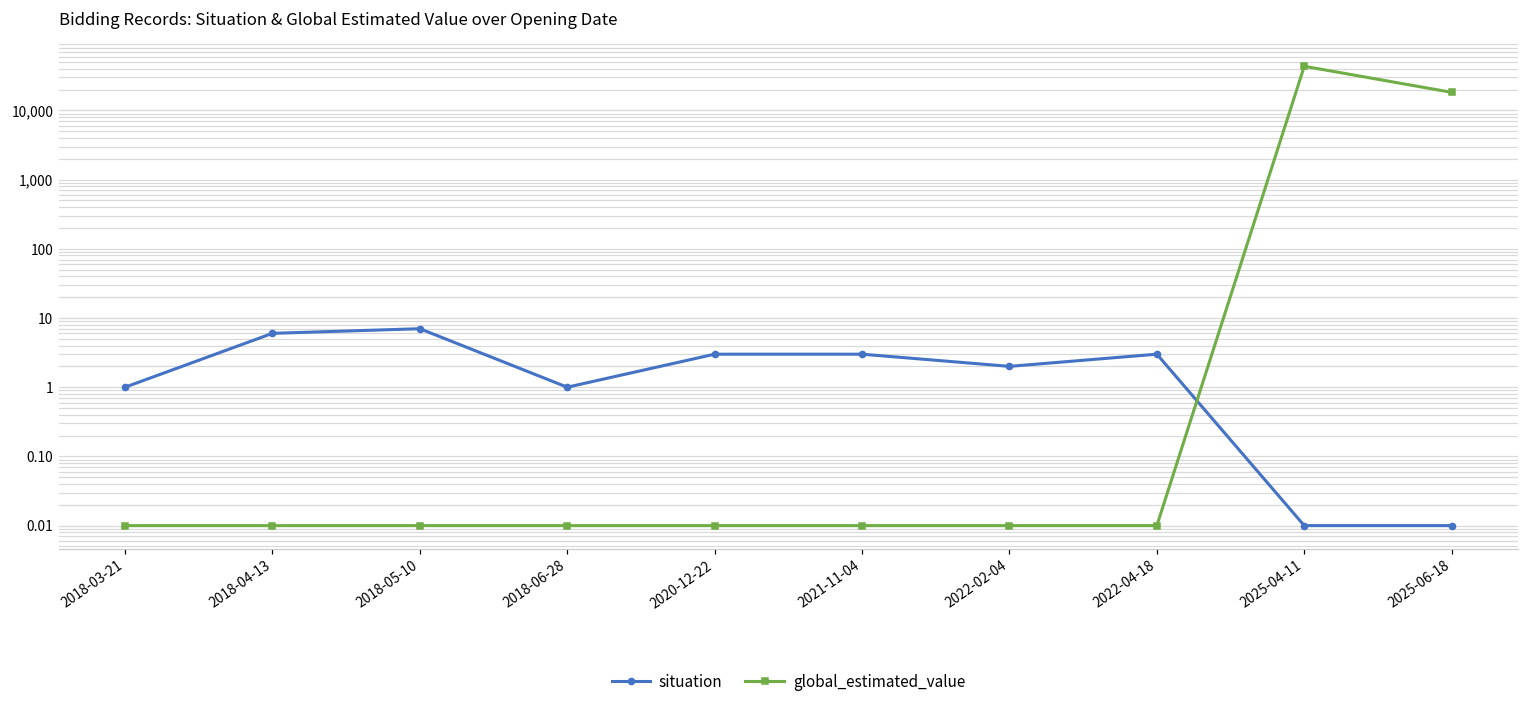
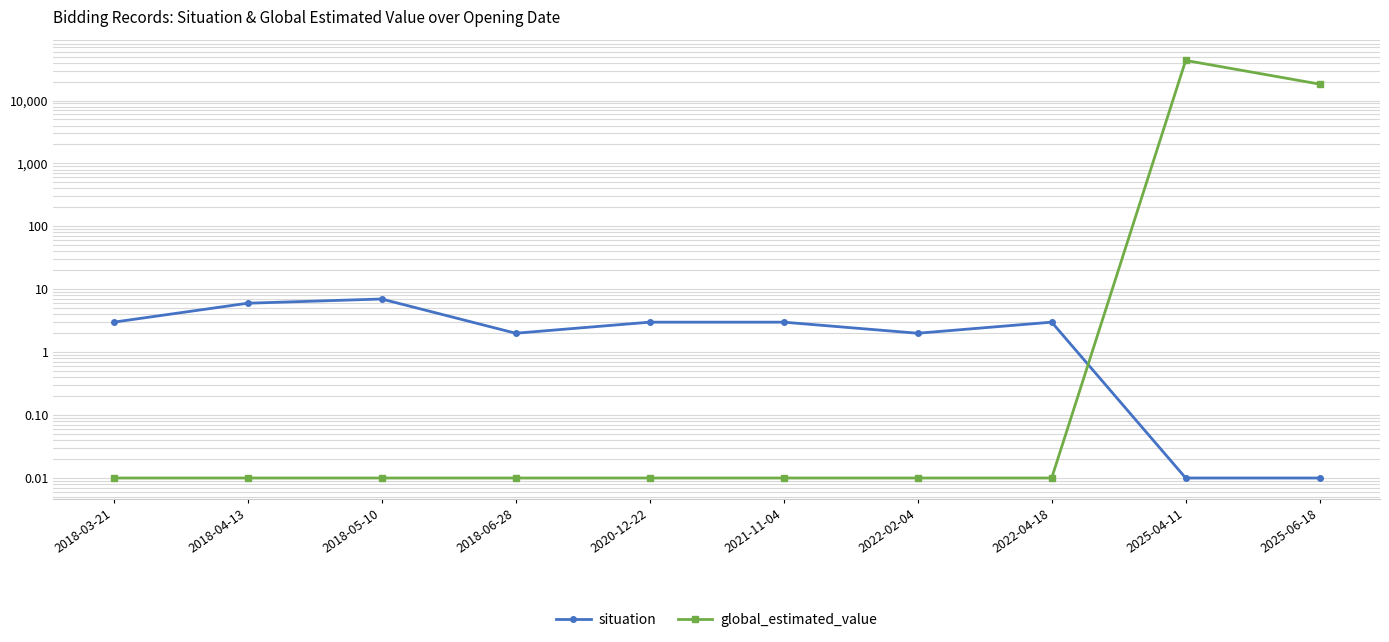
  {
    "situation": {
-     "2018-03-21": "1",
+     "2018-03-21": "3",
      "2018-04-13": "6",
      "2018-05-10": "7",
-     "2018-06-28": "1",
+     "2018-06-28": "2",
      "2020-12-22": "3",
      "2021-11-04": "3",
      "2022-02-04": "2",
      "2022-04-18": "3",
      "2025-04-11": "0.010",
      "2025-06-18": "0.010"
    },
    "global_estimated_value": {
      "2018-03-21": "0.010",
      "2018-04-13": "0.010",
      "2018-05-10": "0.010",
      "2018-06-28": "0.010",
      "2020-12-22": "0.010",
      "2021-11-04": "0.010",
      "2022-02-04": "0.010",
      "2022-04-18": "0.010",
      "2025-04-11": "40,000",
      "2025-06-18": "18,000"
    }
  }
